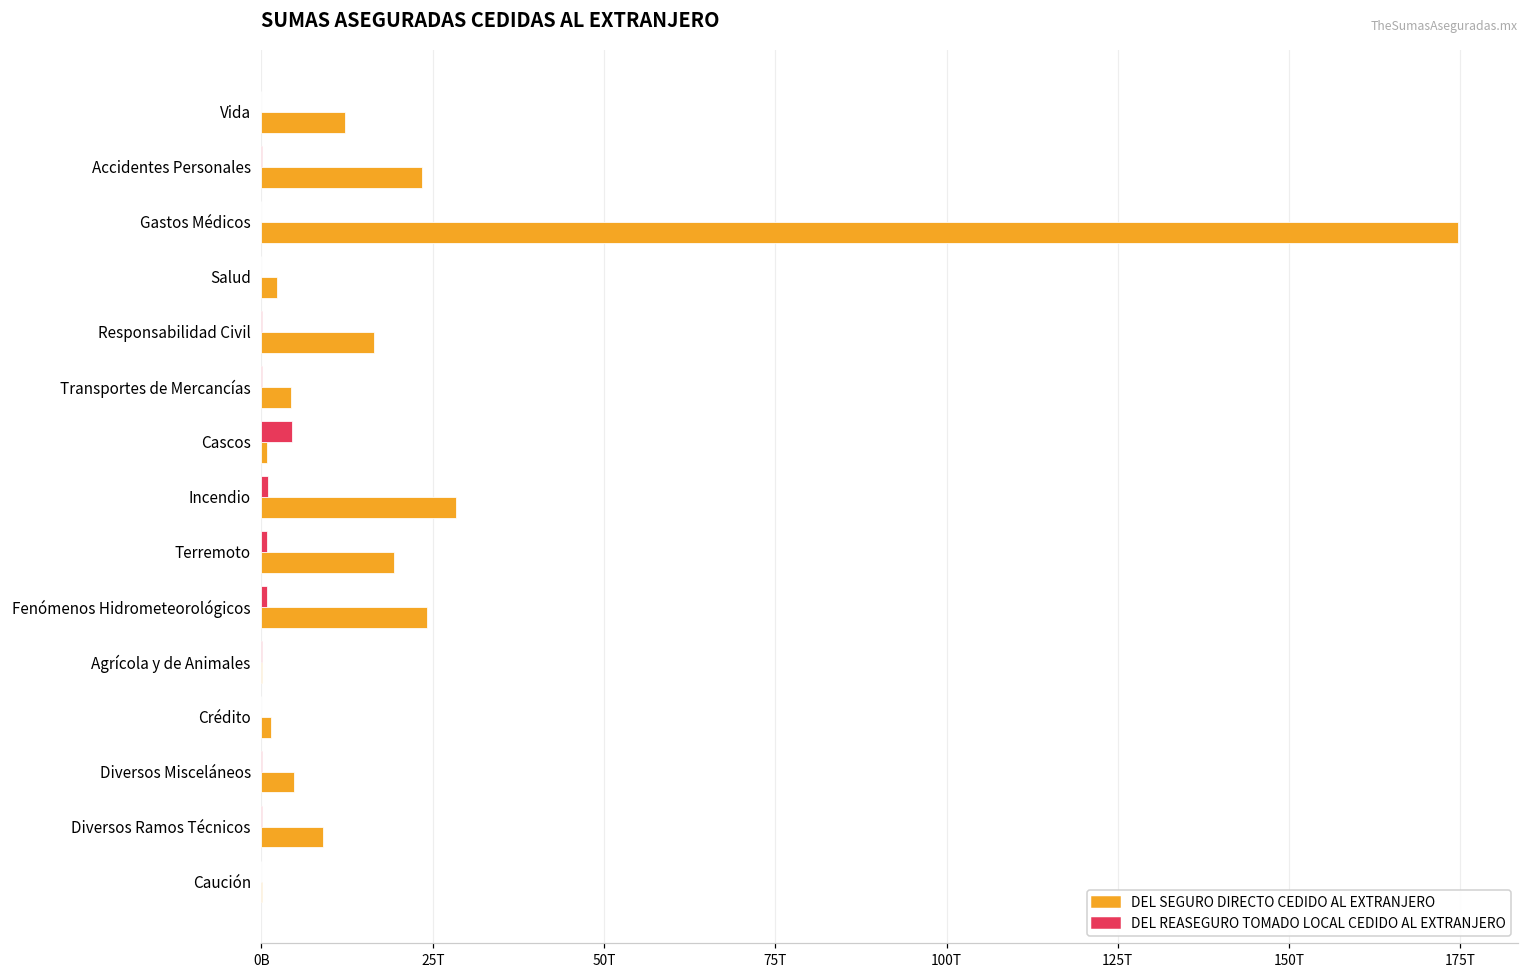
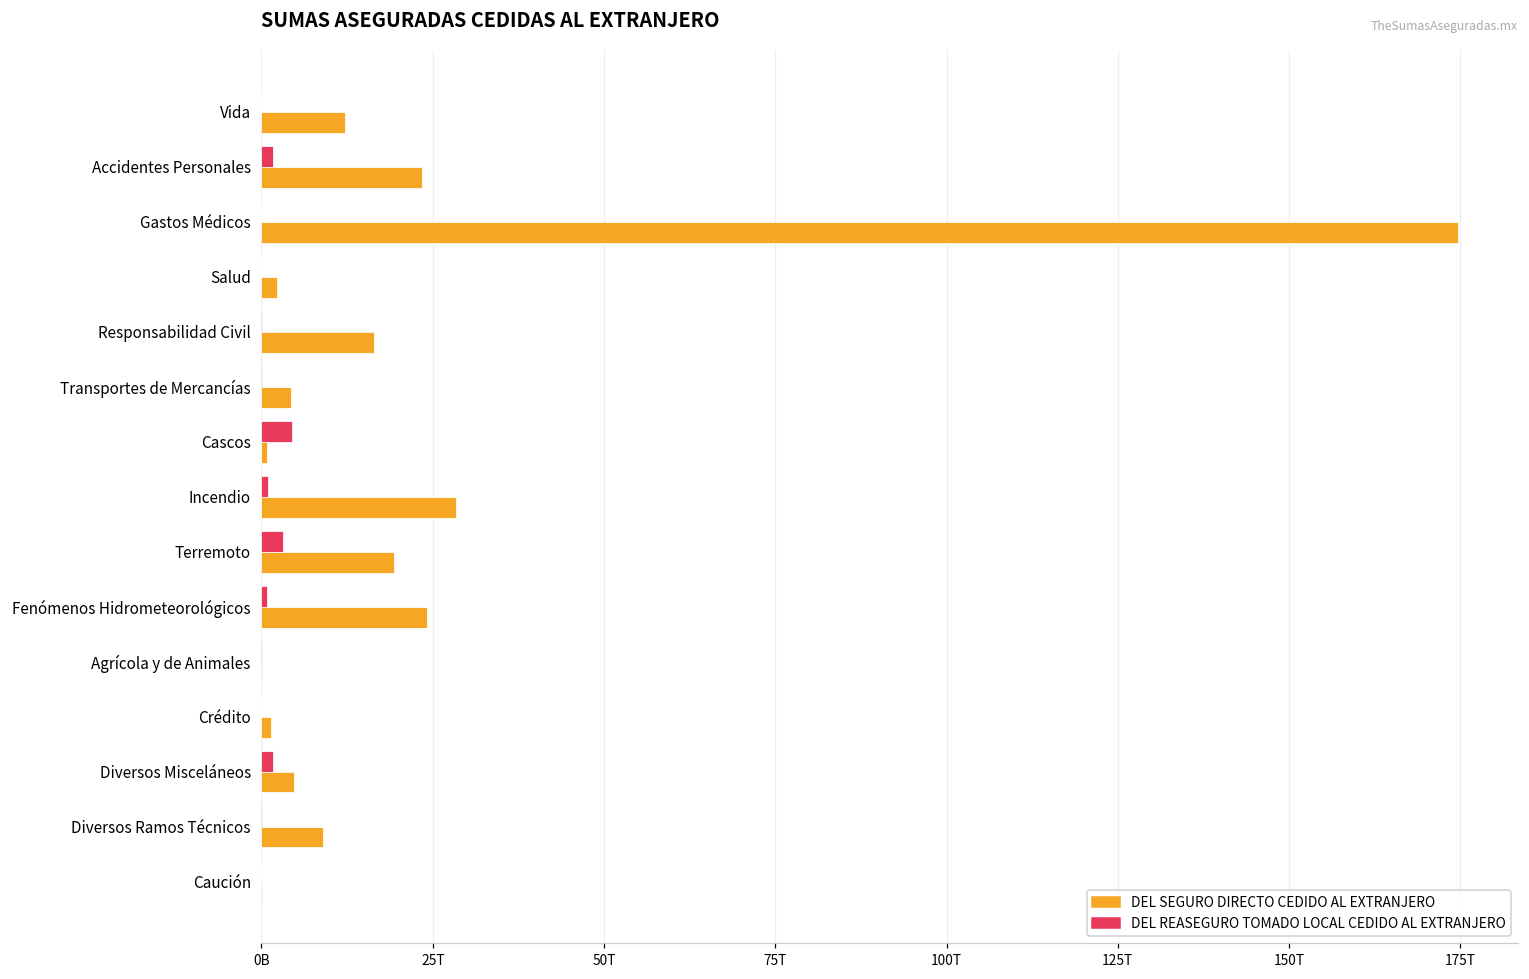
  {
    "DEL SEGURO DIRECTO CEDIDO AL EXTRANJERO": {
      "Vida": "12T",
      "Accidentes Personales": "23T",
      "Gastos Médicos": "175T",
      "Salud": "2T",
      "Responsabilidad Civil": "16T",
      "Transportes de Mercancías": "4T",
      "Cascos": "1T",
      "Incendio": "28T",
      "Terremoto": "19T",
      "Fenómenos Hidrometeorológicos": "24T",
      "Crédito": "1T",
      "Diversos Misceláneos": "5T",
      "Diversos Ramos Técnicos": "9T"
    },
    "DEL REASEGURO TOMADO LOCAL CEDIDO AL EXTRANJERO": {
-     "Accidentes Personales": "0T",
+     "Accidentes Personales": "2T",
      "Salud": "0T",
      "Cascos": "5T",
      "Incendio": "1T",
-     "Terremoto": "1T",
+     "Terremoto": "3T",
      "Fenómenos Hidrometeorológicos": "1T",
      "Crédito": "0T",
-     "Diversos Misceláneos": "0T"
+     "Diversos Misceláneos": "2T"
    }
  }
